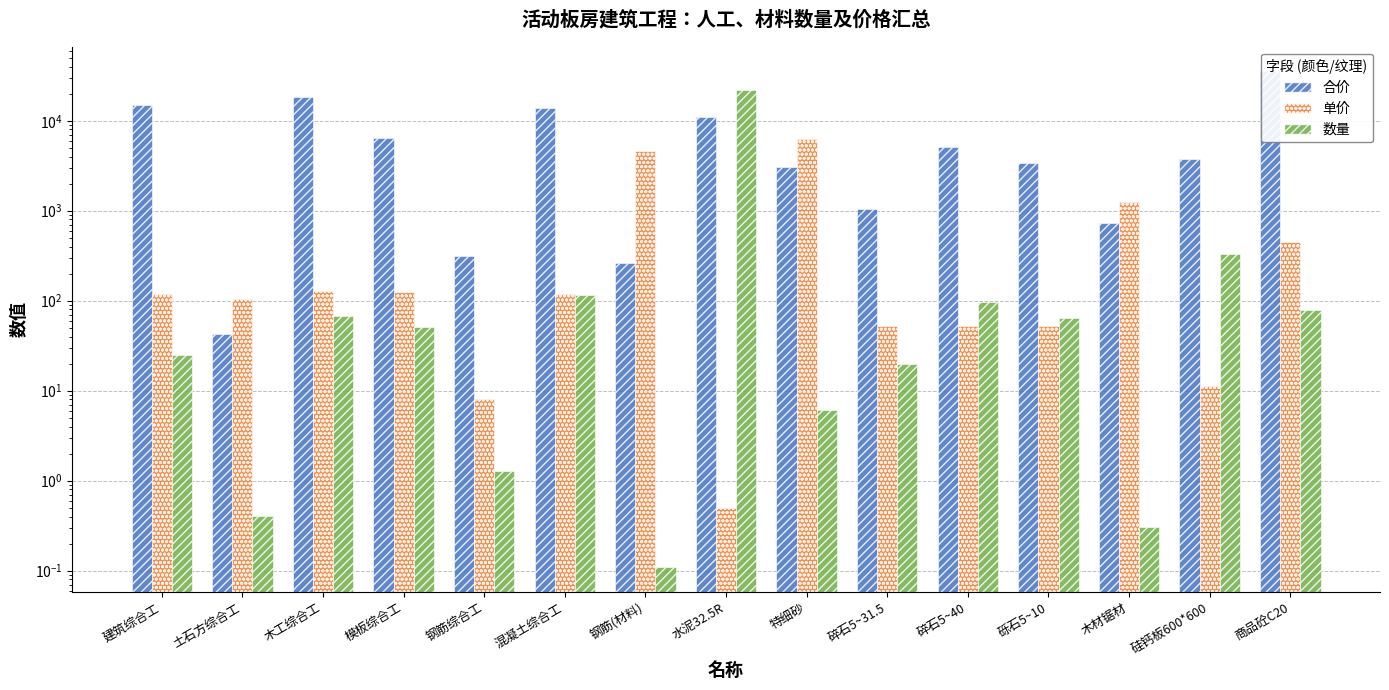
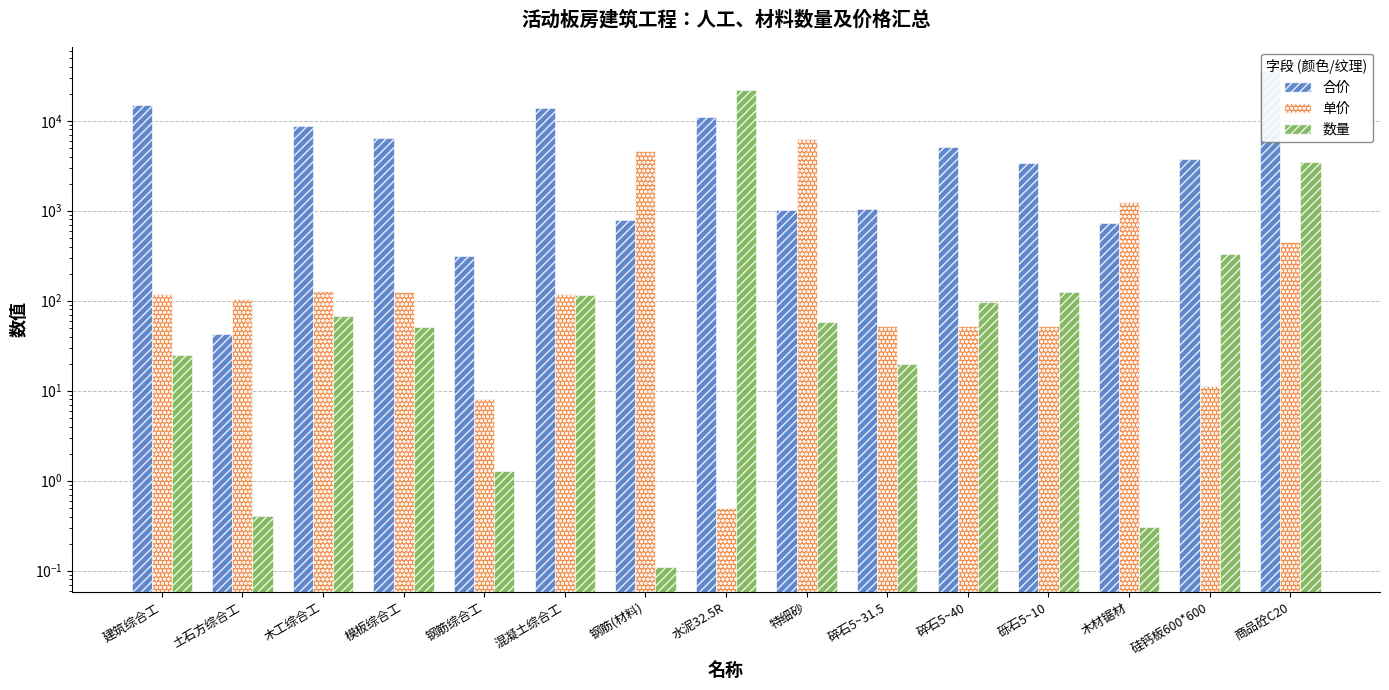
  {
    "合价": {
      "建筑综合工": 15000,
      "土石方综合工": 40,
-     "木工综合工": 18000,
+     "木工综合工": 9000,
      "模板综合工": 6000,
      "钢筋综合工": 310,
      "混凝土综合工": 14000,
-     "钢筋(材料)": 260,
+     "钢筋(材料)": 800,
      "水泥32.5R": 11000,
-     "特细砂": 3100,
+     "特细砂": 1000,
      "碎石5~31.5": 1100,
      "碎石5~40": 5000,
      "砾石5~10": 3400,
      "木材锯材": 700,
      "硅钙板600*600": 3700
    },
    "单价": {
      "建筑综合工": 120,
      "土石方综合工": 100,
      "木工综合工": 130,
      "模板综合工": 120,
      "钢筋综合工": 8,
      "混凝土综合工": 120,
      "钢筋(材料)": 5000,
      "水泥32.5R": 0.5,
      "特细砂": 6000,
      "碎石5~31.5": 50,
      "碎石5~40": 50,
      "砾石5~10": 50,
      "木材锯材": 1300,
      "硅钙板600*600": 11,
      "商品砼C20": 400
    },
    "数量": {
      "建筑综合工": 25,
      "土石方综合工": 0.4,
      "木工综合工": 70,
      "模板综合工": 50,
      "钢筋综合工": 1.3,
      "混凝土综合工": 120,
      "钢筋(材料)": 0.11,
      "水泥32.5R": 22000,
-     "特细砂": 6,
+     "特细砂": 60,
      "碎石5~31.5": 20,
      "碎石5~40": 100,
-     "砾石5~10": 60,
+     "砾石5~10": 120,
      "木材锯材": 0.31,
      "硅钙板600*600": 330,
-     "商品砼C20": 80
+     "商品砼C20": 3500
    }
  }
